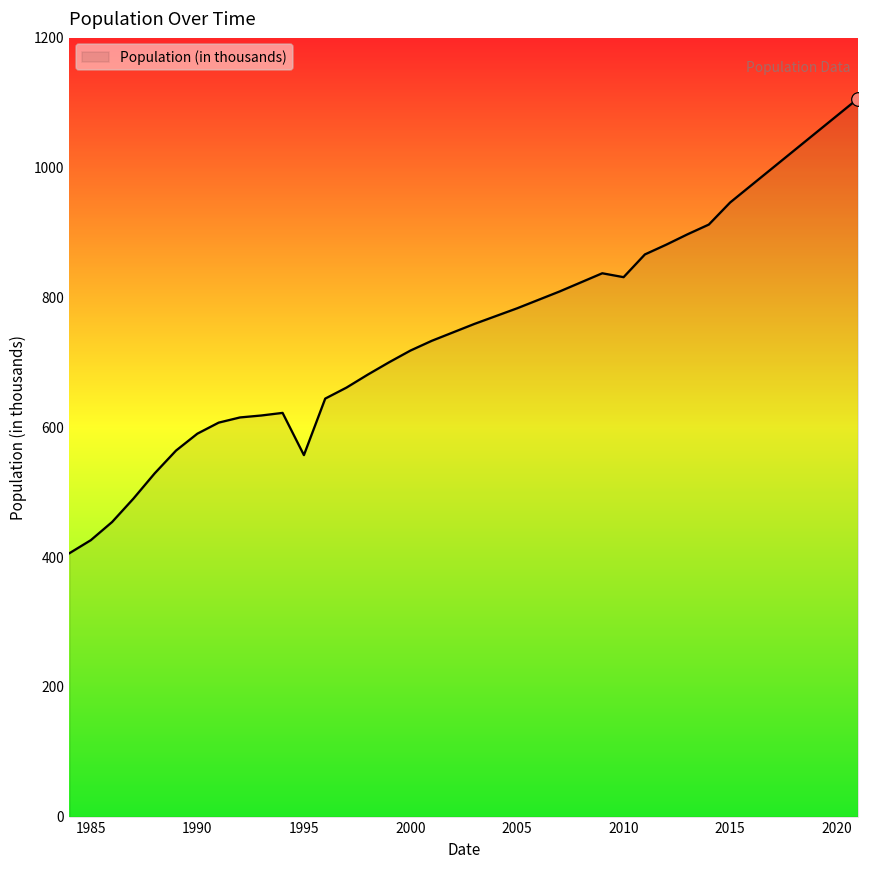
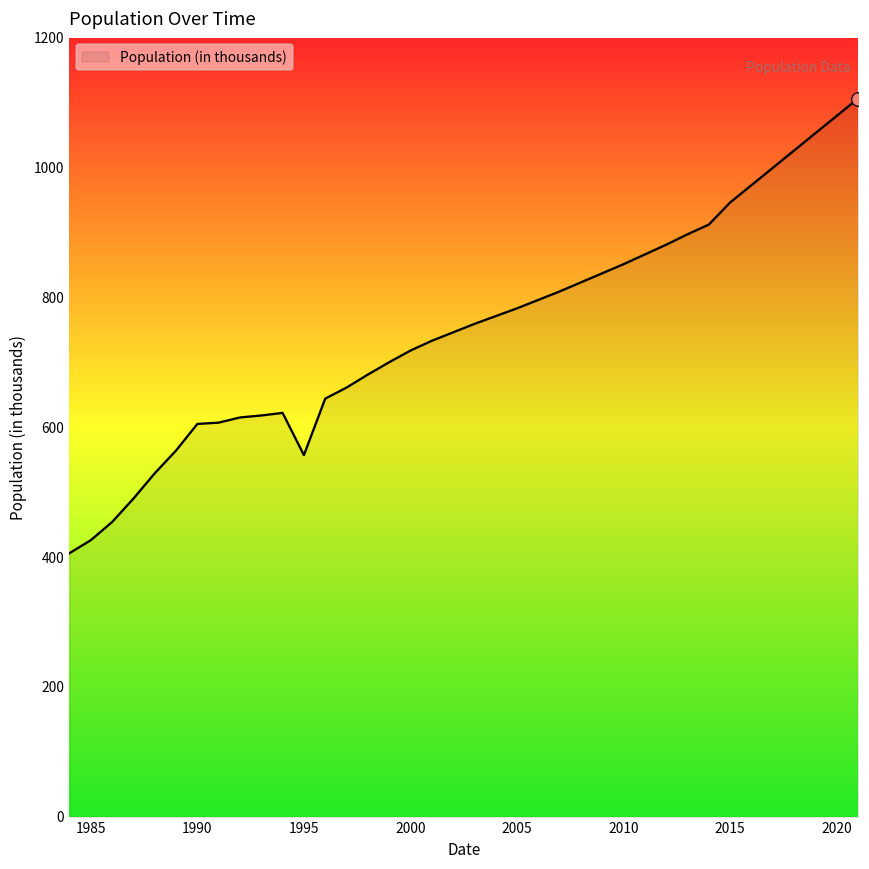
  {
    "Population (in thousands)": {
      "1985": 430,
-     "1990": 590,
+     "1990": 610,
      "1995": 560,
      "2000": 720,
      "2005": 780,
-     "2010": 830,
+     "2010": 850,
      "2015": 950
    }
  }
